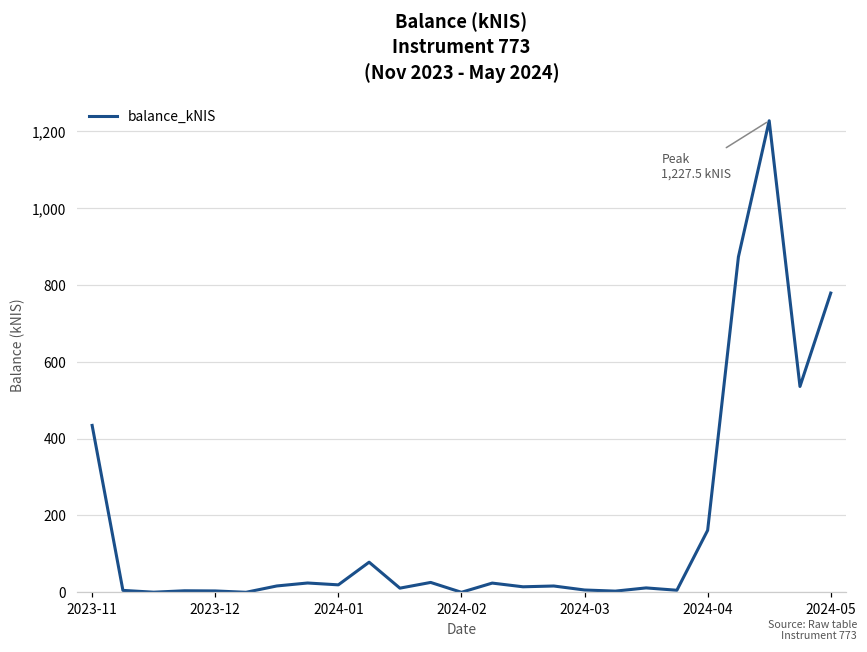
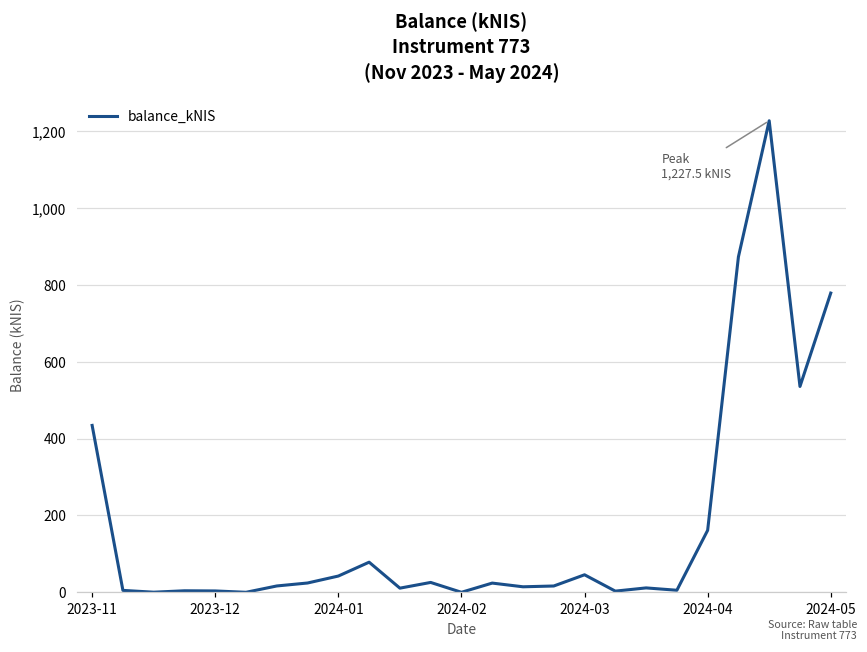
  {
    "2023-11": 430,
    "2023-12": 0,
-   "2024-01": 20,
+   "2024-01": 40,
    "2024-02": 0,
-   "2024-03": 10,
+   "2024-03": 50,
    "2024-04": 160,
    "2024-05": 780
  }
